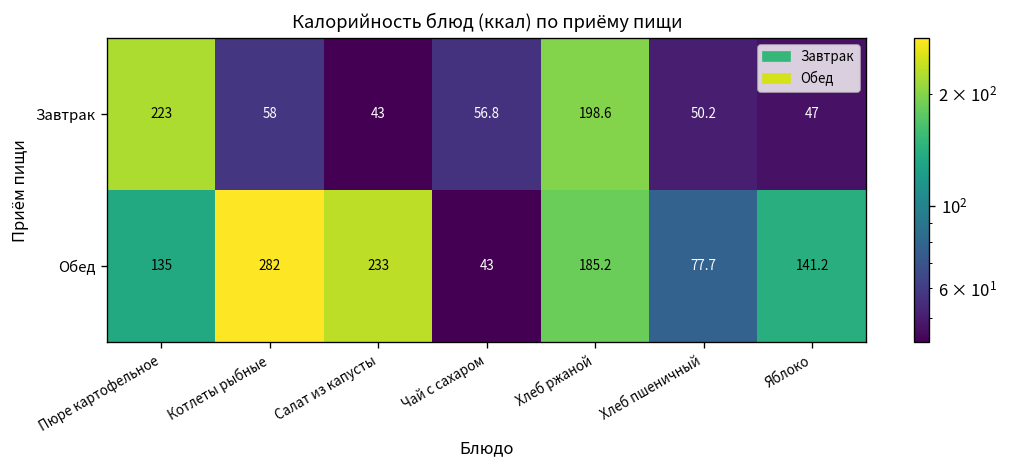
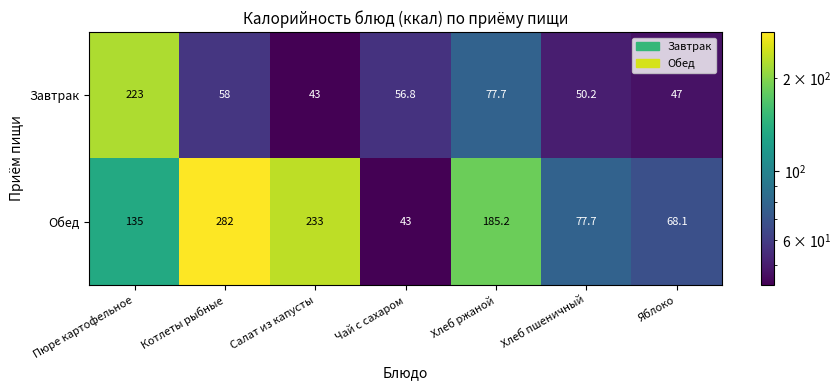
  {
    "Завтрак": {
      "Пюре картофельное": 223,
      "Котлеты рыбные": 58,
      "Салат из капусты": 43,
      "Чай с сахаром": 56.8,
-     "Хлеб ржаной": 198.6,
+     "Хлеб ржаной": 77.7,
      "Хлеб пшеничный": 50.2,
      "Яблоко": 47
    },
    "Обед": {
      "Пюре картофельное": 135,
      "Котлеты рыбные": 282,
      "Салат из капусты": 233,
      "Чай с сахаром": 43,
      "Хлеб ржаной": 185.2,
      "Хлеб пшеничный": 77.7,
-     "Яблоко": 141.2
+     "Яблоко": 68.1
    }
  }
